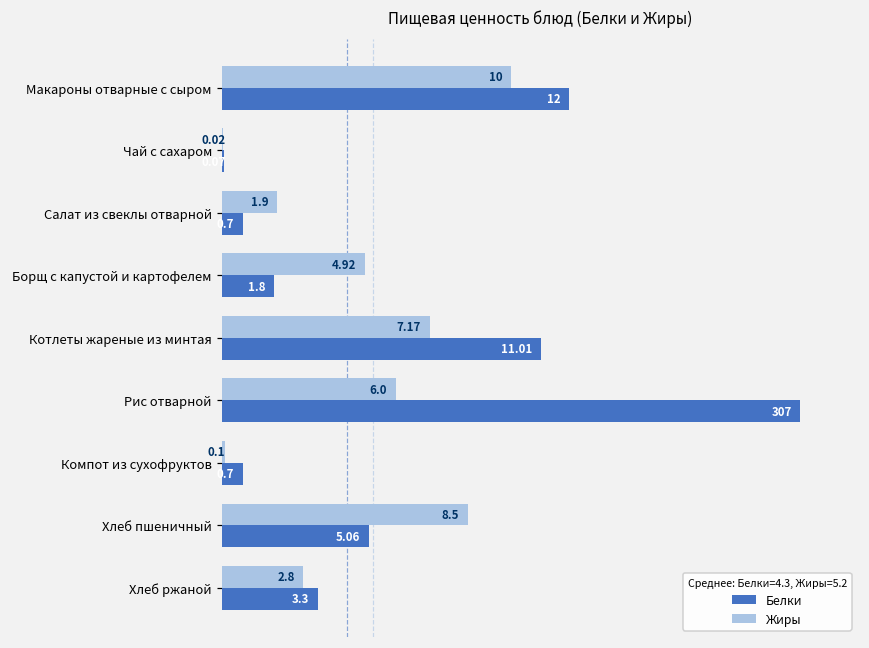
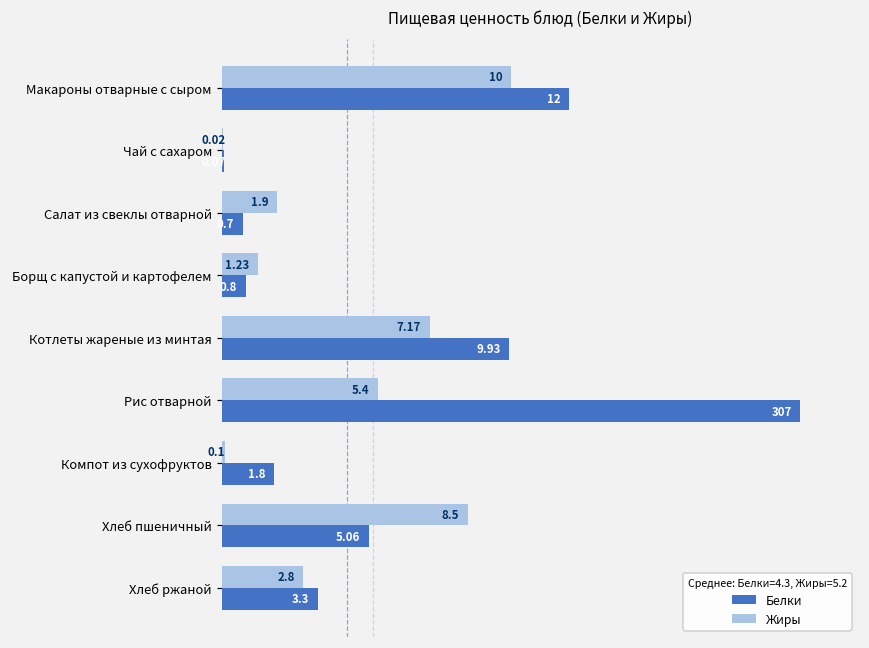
  {
    "Белки": {
      "Макароны отварные с сыром": 12,
      "Салат из свеклы отварной": 0.7,
-     "Борщ с капустой и картофелем": 1.8,
-     "Котлеты жареные из минтая": 11.01,
-     "Компот из сухофруктов": 0.7,
+     "Борщ с капустой и картофелем": 0.8,
+     "Котлеты жареные из минтая": 9.93,
+     "Компот из сухофруктов": 1.8,
      "Хлеб пшеничный": 5.06,
      "Хлеб ржаной": 3.3
    },
    "Жиры": {
      "Макароны отварные с сыром": 10,
      "Чай с сахаром": 0.02,
      "Салат из свеклы отварной": 1.9,
-     "Борщ с капустой и картофелем": 4.92,
+     "Борщ с капустой и картофелем": 1.23,
      "Котлеты жареные из минтая": 7.17,
-     "Рис отварной": 6.0,
+     "Рис отварной": 5.4,
      "Компот из сухофруктов": 0.1,
      "Хлеб пшеничный": 8.5,
      "Хлеб ржаной": 2.8
    }
  }
